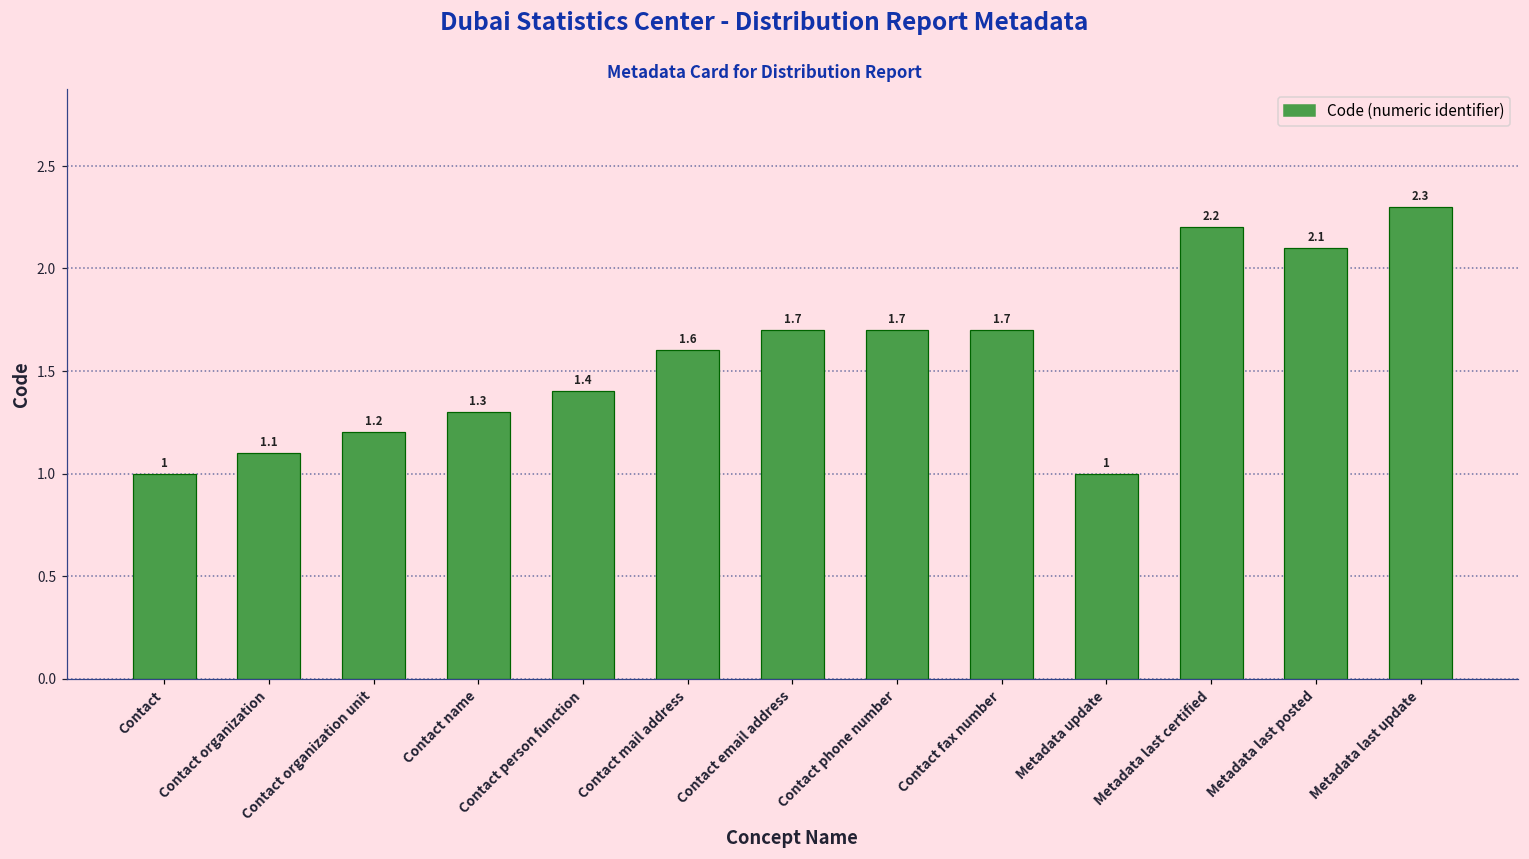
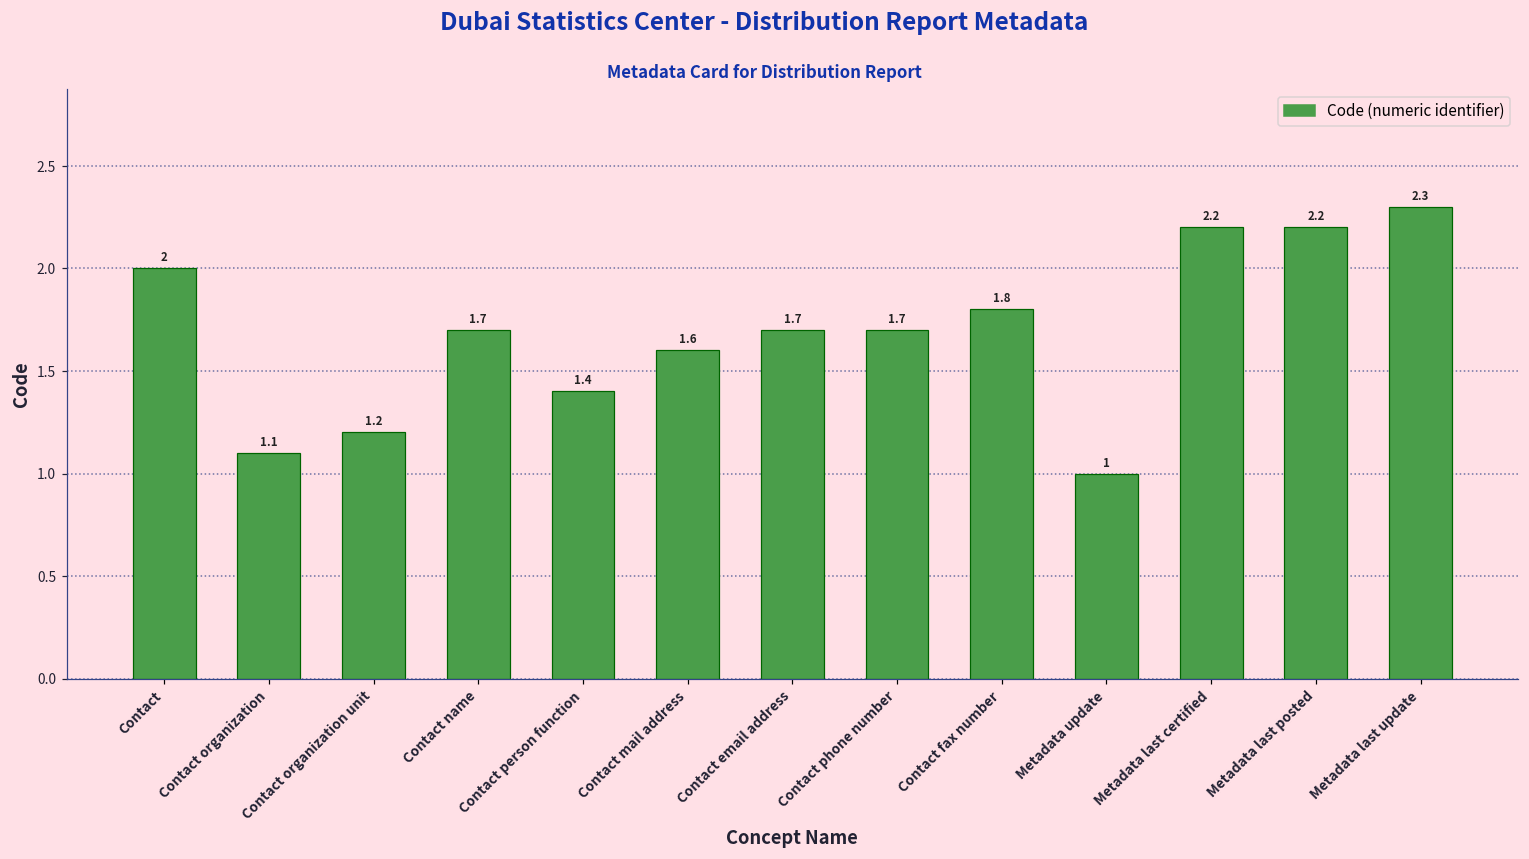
  {
-   "Contact": 1,
+   "Contact": 2,
    "Contact organization": 1.1,
    "Contact organization unit": 1.2,
-   "Contact name": 1.3,
+   "Contact name": 1.7,
    "Contact person function": 1.4,
    "Contact mail address": 1.6,
    "Contact email address": 1.7,
    "Contact phone number": 1.7,
-   "Contact fax number": 1.7,
+   "Contact fax number": 1.8,
    "Metadata update": 1,
    "Metadata last certified": 2.2,
-   "Metadata last posted": 2.1,
+   "Metadata last posted": 2.2,
    "Metadata last update": 2.3
  }
